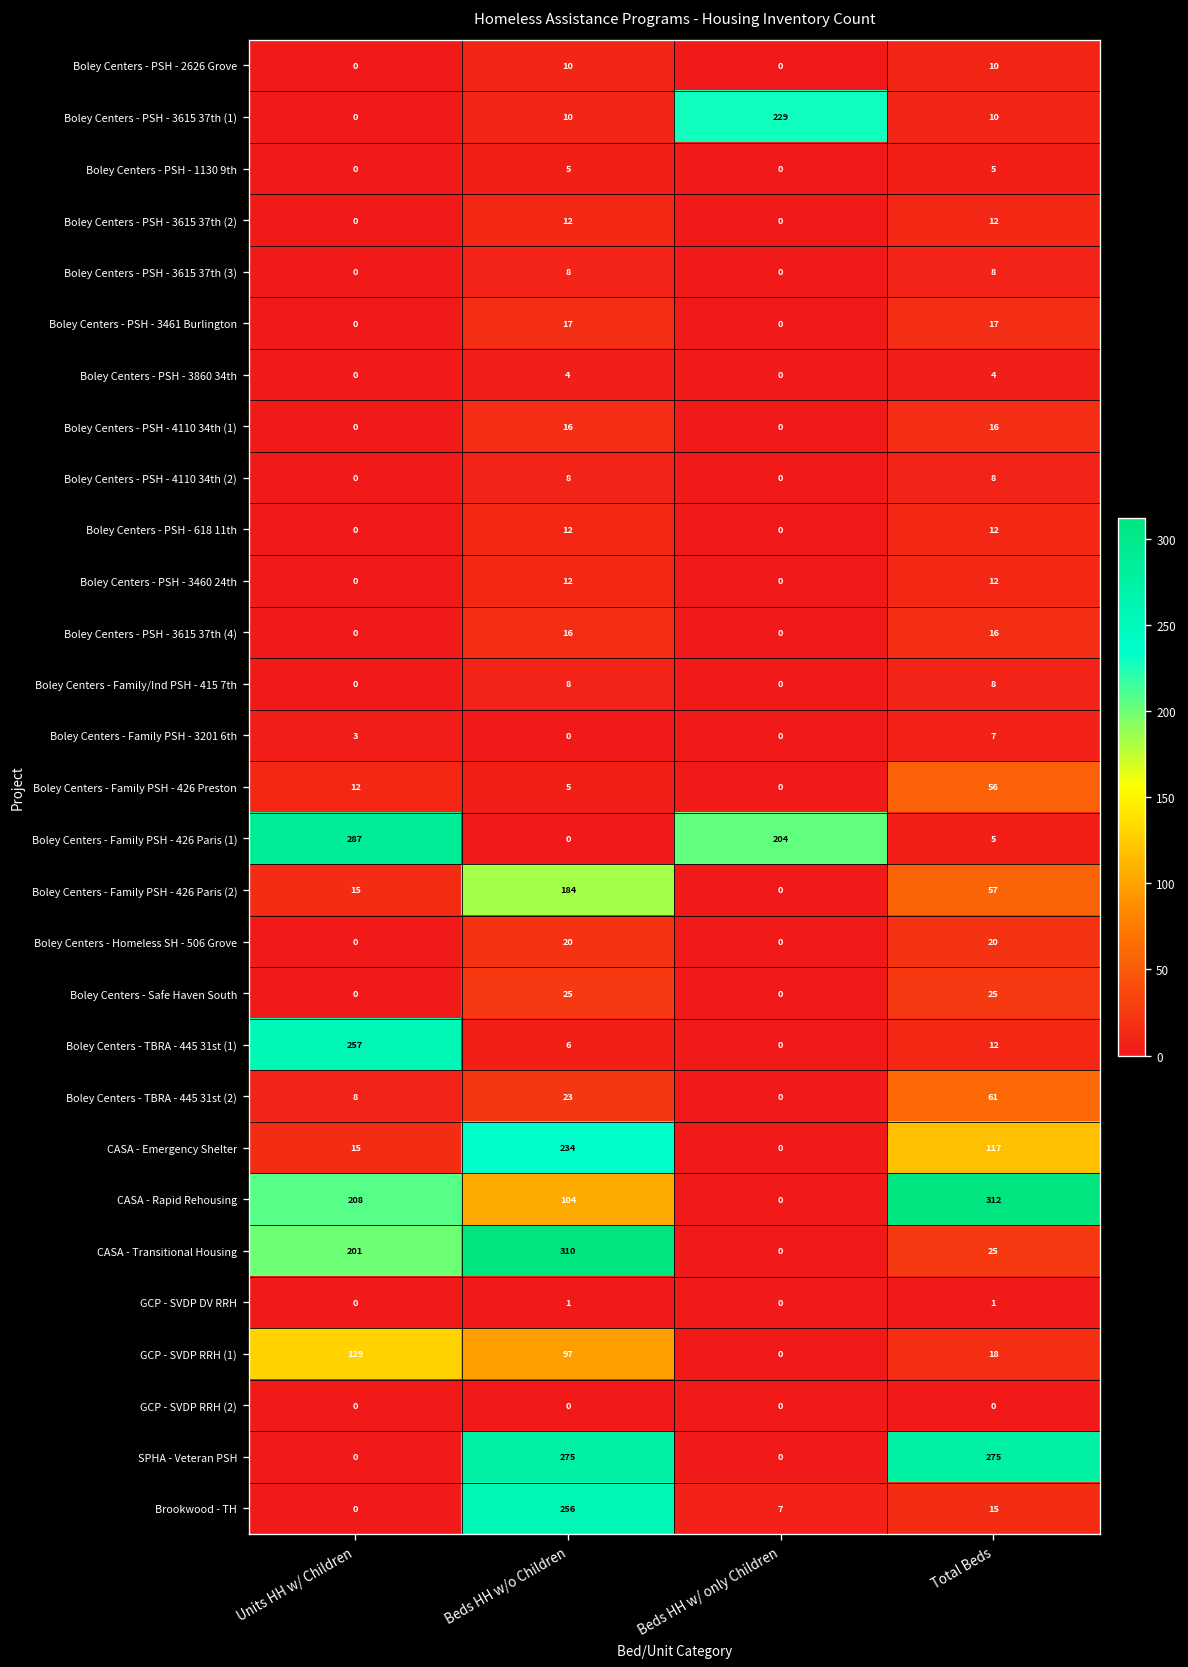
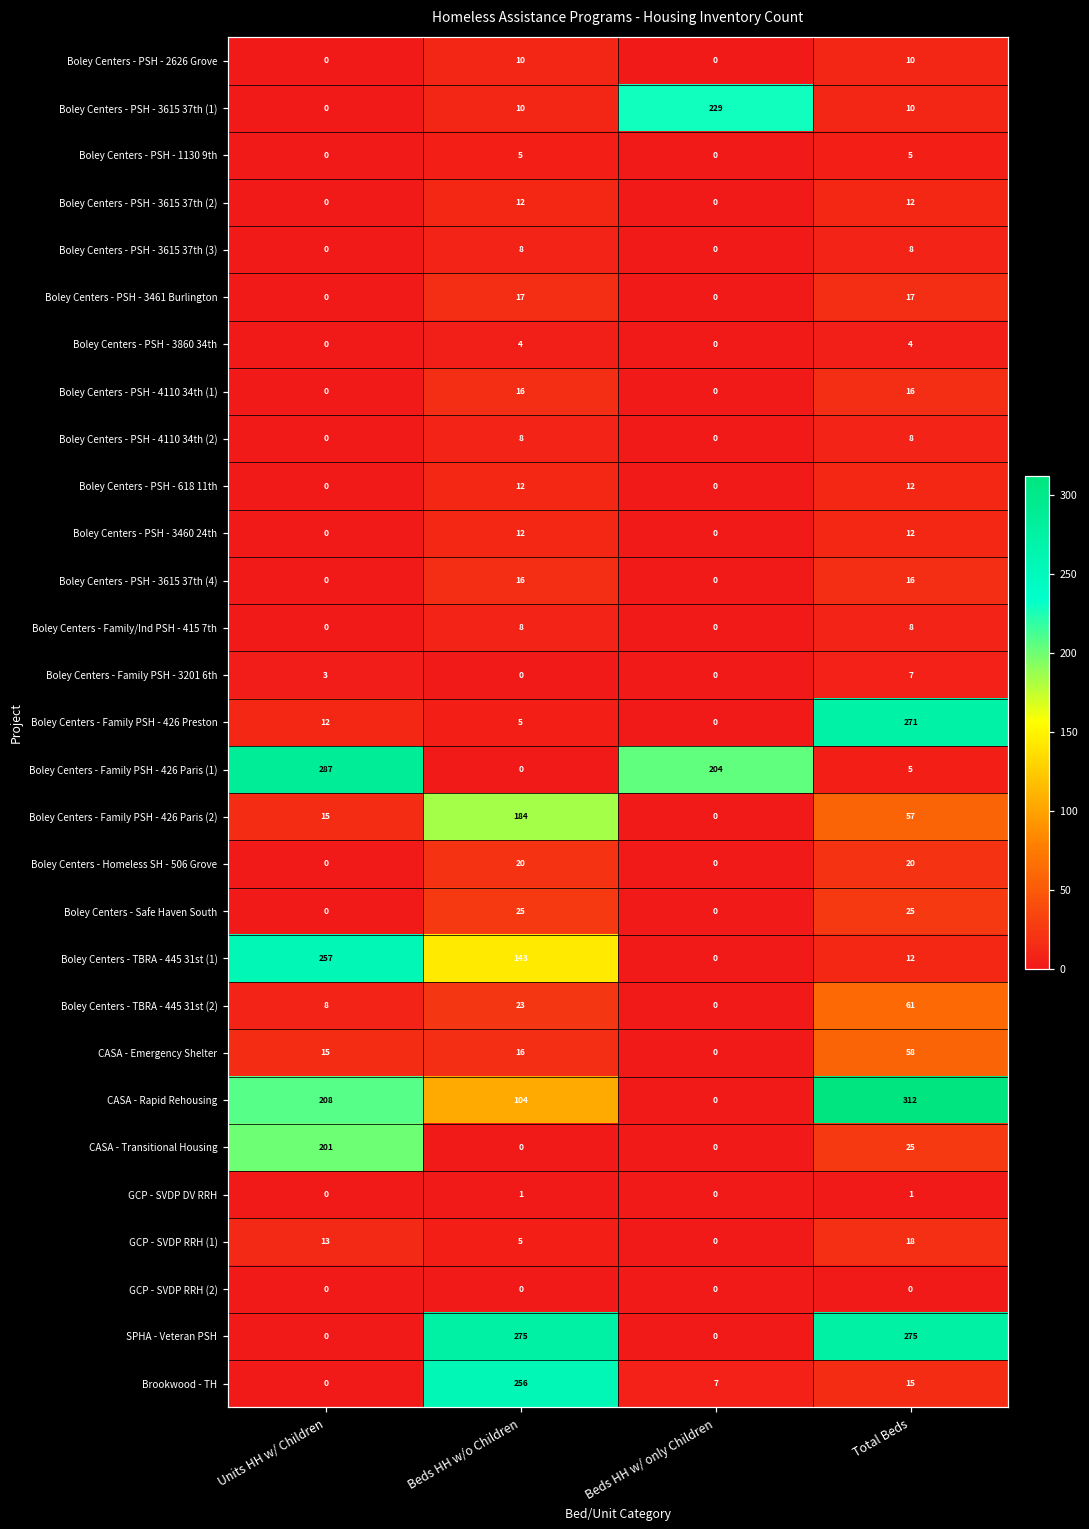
  {
    "Boley Centers - PSH - 2626 Grove": {
      "Units HH w/ Children": 0,
      "Beds HH w/o Children": 10,
      "Beds HH w/ only Children": 0,
      "Total Beds": 10
    },
    "Boley Centers - PSH - 3615 37th (1)": {
      "Units HH w/ Children": 0,
      "Beds HH w/o Children": 10,
      "Beds HH w/ only Children": 229,
      "Total Beds": 10
    },
    "Boley Centers - PSH - 1130 9th": {
      "Units HH w/ Children": 0,
      "Beds HH w/o Children": 5,
      "Beds HH w/ only Children": 0,
      "Total Beds": 5
    },
    "Boley Centers - PSH - 3615 37th (2)": {
      "Units HH w/ Children": 0,
      "Beds HH w/o Children": 12,
      "Beds HH w/ only Children": 0,
      "Total Beds": 12
    },
    "Boley Centers - PSH - 3615 37th (3)": {
      "Units HH w/ Children": 0,
      "Beds HH w/o Children": 8,
      "Beds HH w/ only Children": 0,
      "Total Beds": 8
    },
    "Boley Centers - PSH - 3461 Burlington": {
      "Units HH w/ Children": 0,
      "Beds HH w/o Children": 17,
      "Beds HH w/ only Children": 0,
      "Total Beds": 17
    },
    "Boley Centers - PSH - 3860 34th": {
      "Units HH w/ Children": 0,
      "Beds HH w/o Children": 4,
      "Beds HH w/ only Children": 0,
      "Total Beds": 4
    },
    "Boley Centers - PSH - 4110 34th (1)": {
      "Units HH w/ Children": 0,
      "Beds HH w/o Children": 16,
      "Beds HH w/ only Children": 0,
      "Total Beds": 16
    },
    "Boley Centers - PSH - 4110 34th (2)": {
      "Units HH w/ Children": 0,
      "Beds HH w/o Children": 8,
      "Beds HH w/ only Children": 0,
      "Total Beds": 8
    },
    "Boley Centers - PSH - 618 11th": {
      "Units HH w/ Children": 0,
      "Beds HH w/o Children": 12,
      "Beds HH w/ only Children": 0,
      "Total Beds": 12
    },
    "Boley Centers - PSH - 3460 24th": {
      "Units HH w/ Children": 0,
      "Beds HH w/o Children": 12,
      "Beds HH w/ only Children": 0,
      "Total Beds": 12
    },
    "Boley Centers - PSH - 3615 37th (4)": {
      "Units HH w/ Children": 0,
      "Beds HH w/o Children": 16,
      "Beds HH w/ only Children": 0,
      "Total Beds": 16
    },
    "Boley Centers - Family/Ind PSH - 415 7th": {
      "Units HH w/ Children": 0,
      "Beds HH w/o Children": 8,
      "Beds HH w/ only Children": 0,
      "Total Beds": 8
    },
    "Boley Centers - Family PSH - 3201 6th": {
      "Units HH w/ Children": 3,
      "Beds HH w/o Children": 0,
      "Beds HH w/ only Children": 0,
      "Total Beds": 7
    },
    "Boley Centers - Family PSH - 426 Preston": {
      "Units HH w/ Children": 12,
      "Beds HH w/o Children": 5,
      "Beds HH w/ only Children": 0,
-     "Total Beds": 56
+     "Total Beds": 271
    },
    "Boley Centers - Family PSH - 426 Paris (1)": {
      "Units HH w/ Children": 287,
      "Beds HH w/o Children": 0,
      "Beds HH w/ only Children": 204,
      "Total Beds": 5
    },
    "Boley Centers - Family PSH - 426 Paris (2)": {
      "Units HH w/ Children": 15,
      "Beds HH w/o Children": 184,
      "Beds HH w/ only Children": 0,
      "Total Beds": 57
    },
    "Boley Centers - Homeless SH - 506 Grove": {
      "Units HH w/ Children": 0,
      "Beds HH w/o Children": 20,
      "Beds HH w/ only Children": 0,
      "Total Beds": 20
    },
    "Boley Centers - Safe Haven South": {
      "Units HH w/ Children": 0,
      "Beds HH w/o Children": 25,
      "Beds HH w/ only Children": 0,
      "Total Beds": 25
    },
    "Boley Centers - TBRA - 445 31st (1)": {
      "Units HH w/ Children": 257,
-     "Beds HH w/o Children": 6,
+     "Beds HH w/o Children": 143,
      "Beds HH w/ only Children": 0,
      "Total Beds": 12
    },
    "Boley Centers - TBRA - 445 31st (2)": {
      "Units HH w/ Children": 8,
      "Beds HH w/o Children": 23,
      "Beds HH w/ only Children": 0,
      "Total Beds": 61
    },
    "CASA - Emergency Shelter": {
      "Units HH w/ Children": 15,
-     "Beds HH w/o Children": 234,
+     "Beds HH w/o Children": 16,
      "Beds HH w/ only Children": 0,
-     "Total Beds": 117
+     "Total Beds": 58
    },
    "CASA - Rapid Rehousing": {
      "Units HH w/ Children": 208,
      "Beds HH w/o Children": 104,
      "Beds HH w/ only Children": 0,
      "Total Beds": 312
    },
    "CASA - Transitional Housing": {
      "Units HH w/ Children": 201,
-     "Beds HH w/o Children": 310,
+     "Beds HH w/o Children": 0,
      "Beds HH w/ only Children": 0,
      "Total Beds": 25
    },
    "GCP - SVDP DV RRH": {
      "Units HH w/ Children": 0,
      "Beds HH w/o Children": 1,
      "Beds HH w/ only Children": 0,
      "Total Beds": 1
    },
    "GCP - SVDP RRH (1)": {
-     "Units HH w/ Children": 129,
-     "Beds HH w/o Children": 97,
+     "Units HH w/ Children": 13,
+     "Beds HH w/o Children": 5,
      "Beds HH w/ only Children": 0,
      "Total Beds": 18
    },
    "GCP - SVDP RRH (2)": {
      "Units HH w/ Children": 0,
      "Beds HH w/o Children": 0,
      "Beds HH w/ only Children": 0,
      "Total Beds": 0
    },
    "SPHA - Veteran PSH": {
      "Units HH w/ Children": 0,
      "Beds HH w/o Children": 275,
      "Beds HH w/ only Children": 0,
      "Total Beds": 275
    },
    "Brookwood - TH": {
      "Units HH w/ Children": 0,
      "Beds HH w/o Children": 256,
      "Beds HH w/ only Children": 7,
      "Total Beds": 15
    }
  }
